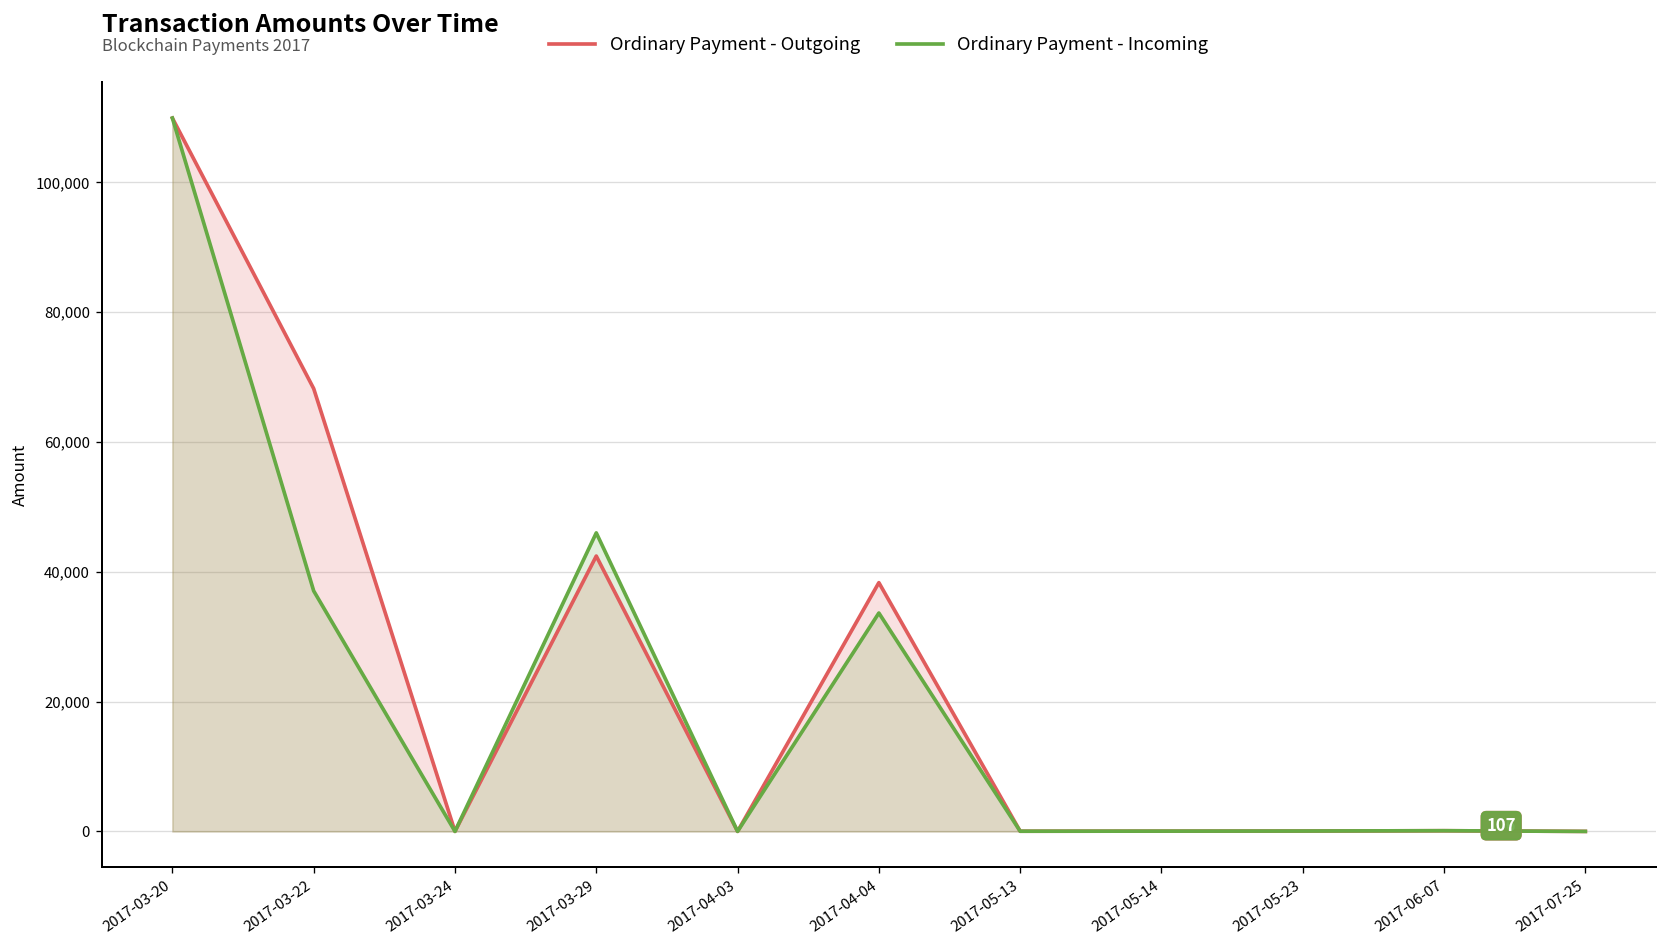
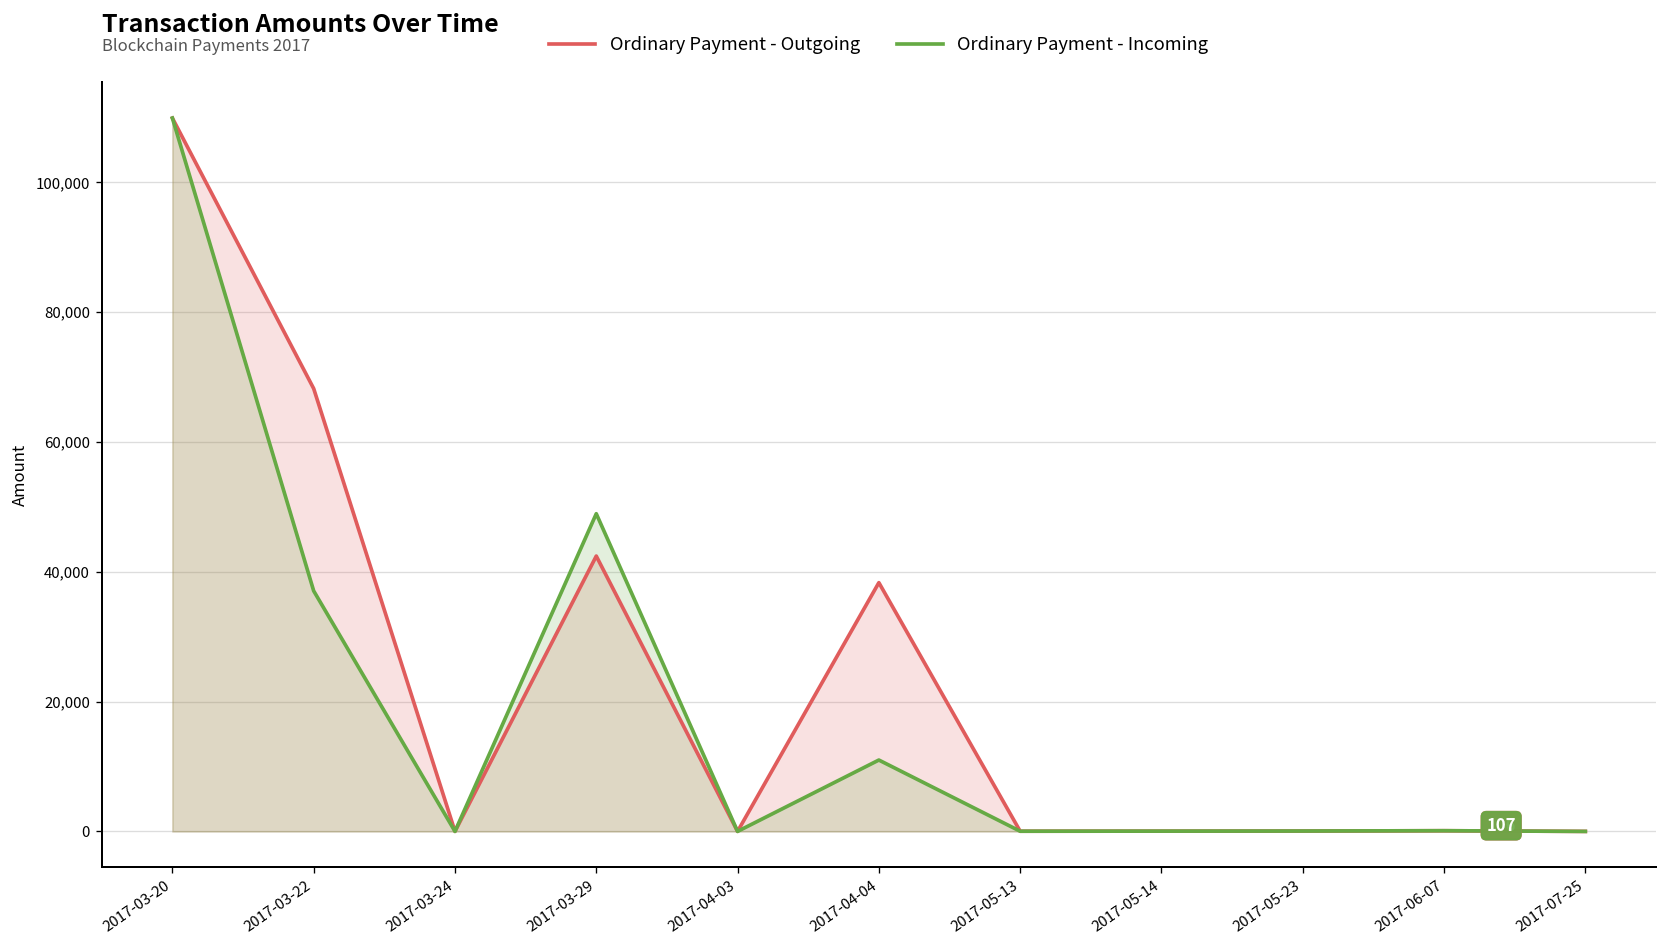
  {
    "Ordinary Payment - Outgoing": {
      "2017-03-22": "68,000",
      "2017-03-29": "42,000",
      "2017-04-04": "38,000"
    },
    "Ordinary Payment - Incoming": {
      "2017-03-22": "37,000",
-     "2017-03-29": "46,000",
-     "2017-04-04": "34,000"
+     "2017-03-29": "49,000",
+     "2017-04-04": "11,000"
    }
  }
